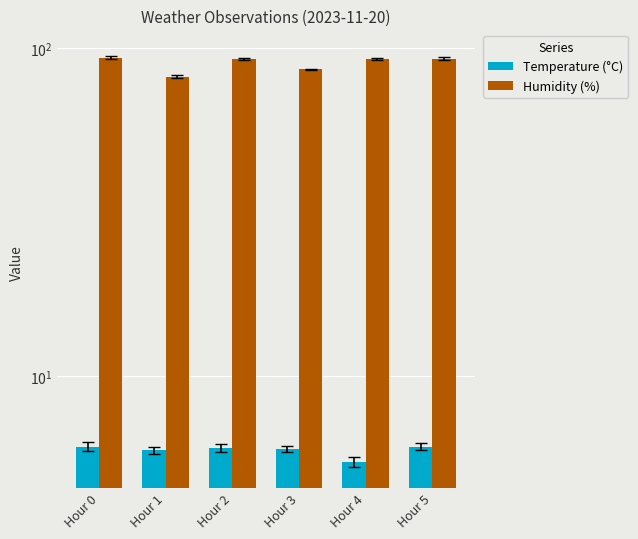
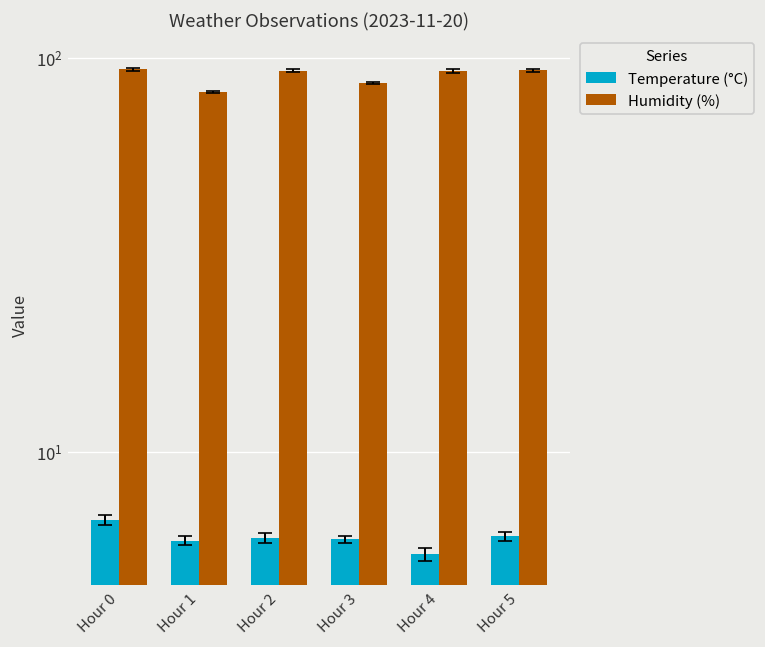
  {
    "Temperature (°C)": {
-     "Hour 0": 6.1,
+     "Hour 0": 6.7,
      "Hour 1": 6.0,
      "Hour 2": 6.1,
      "Hour 3": 6.0,
      "Hour 4": 5.5,
      "Hour 5": 6.1
    },
    "Humidity (%)": {
      "Hour 0": 94,
      "Hour 1": 82,
      "Hour 2": 93,
      "Hour 3": 86,
      "Hour 4": 93,
      "Hour 5": 93
    }
  }
